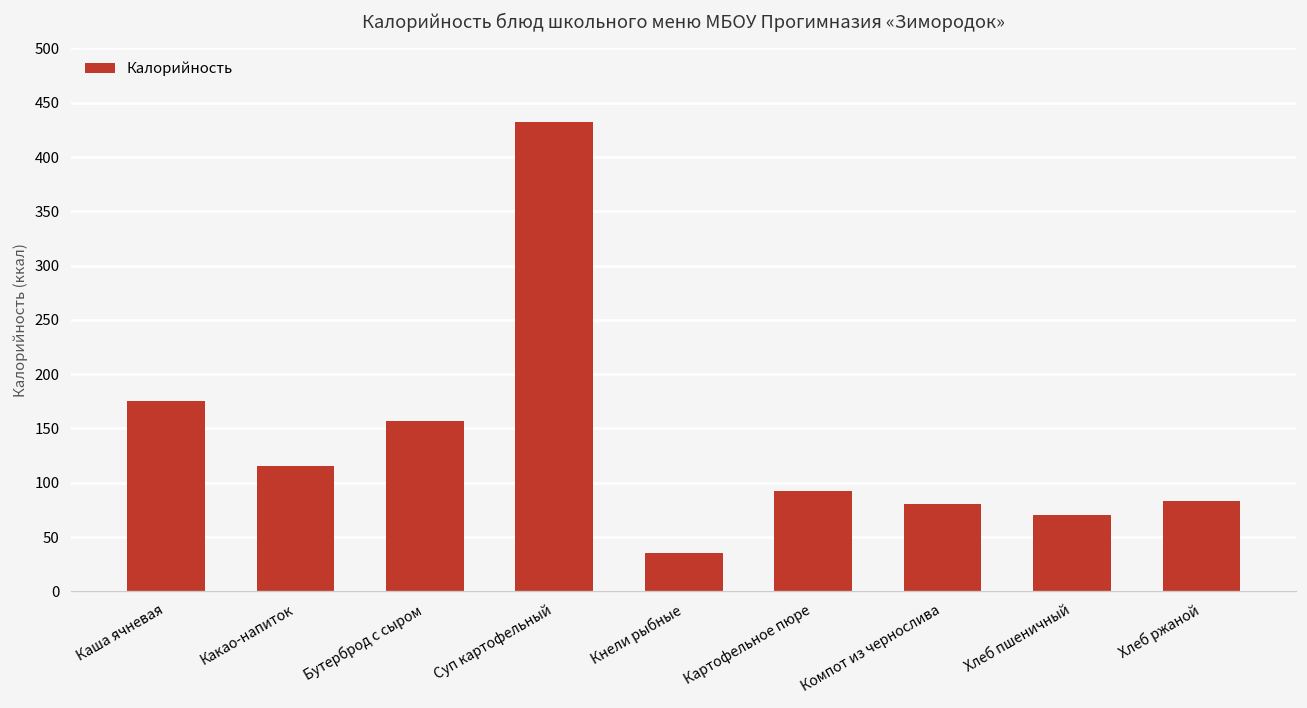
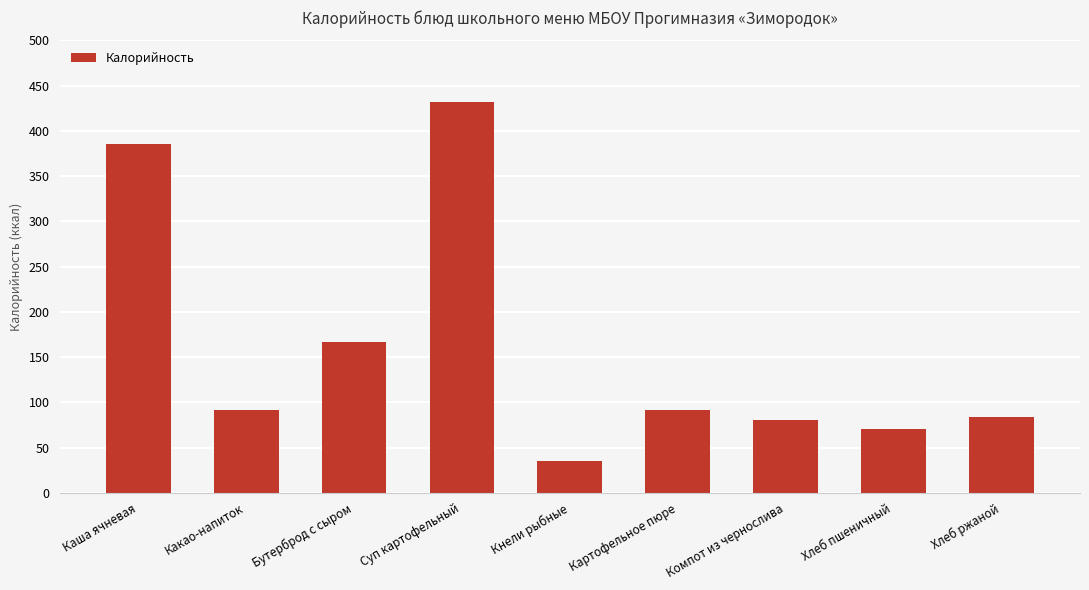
  {
-   "Каша ячневая": 180,
-   "Какао-напиток": 120,
-   "Бутерброд с сыром": 160,
+   "Каша ячневая": 390,
+   "Какао-напиток": 90,
+   "Бутерброд с сыром": 170,
    "Суп картофельный": 430,
    "Кнели рыбные": 40,
    "Картофельное пюре": 90,
    "Компот из чернослива": 80,
    "Хлеб пшеничный": 70,
    "Хлеб ржаной": 80
  }
